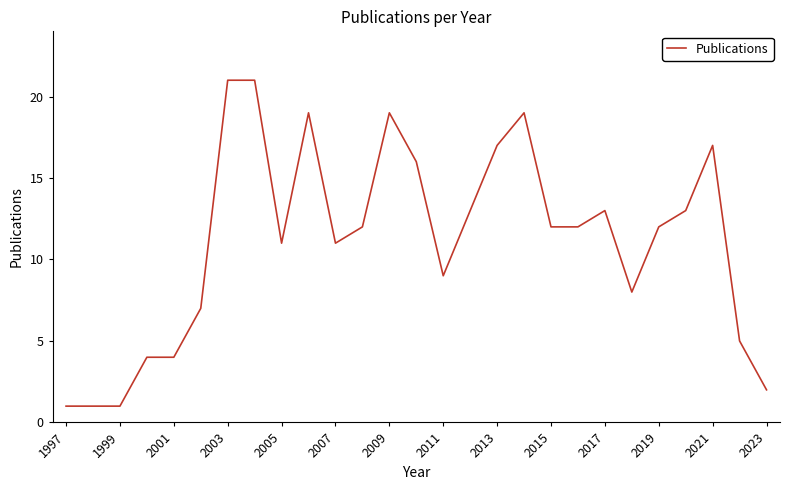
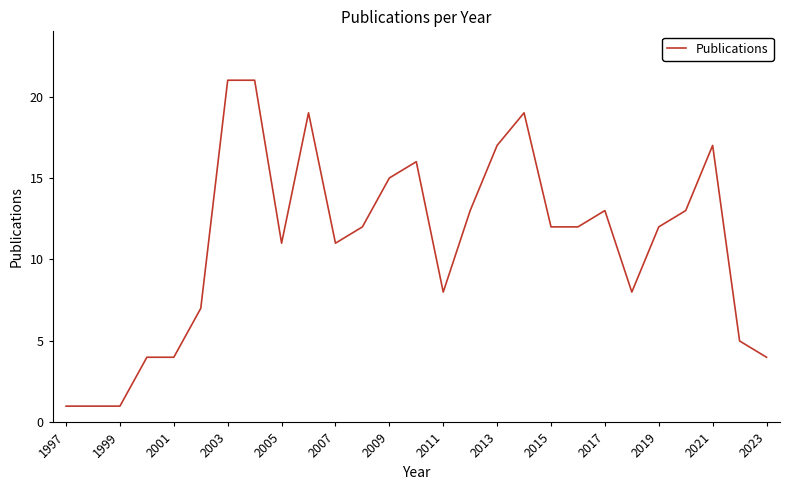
  {
    "1997": 1,
    "1999": 1,
    "2001": 4,
    "2003": 21,
    "2005": 11,
    "2007": 11,
-   "2009": 19,
-   "2011": 9,
+   "2009": 15,
+   "2011": 8,
    "2013": 17,
    "2015": 12,
    "2017": 13,
    "2019": 12,
    "2021": 17,
-   "2023": 2
+   "2023": 4
  }
